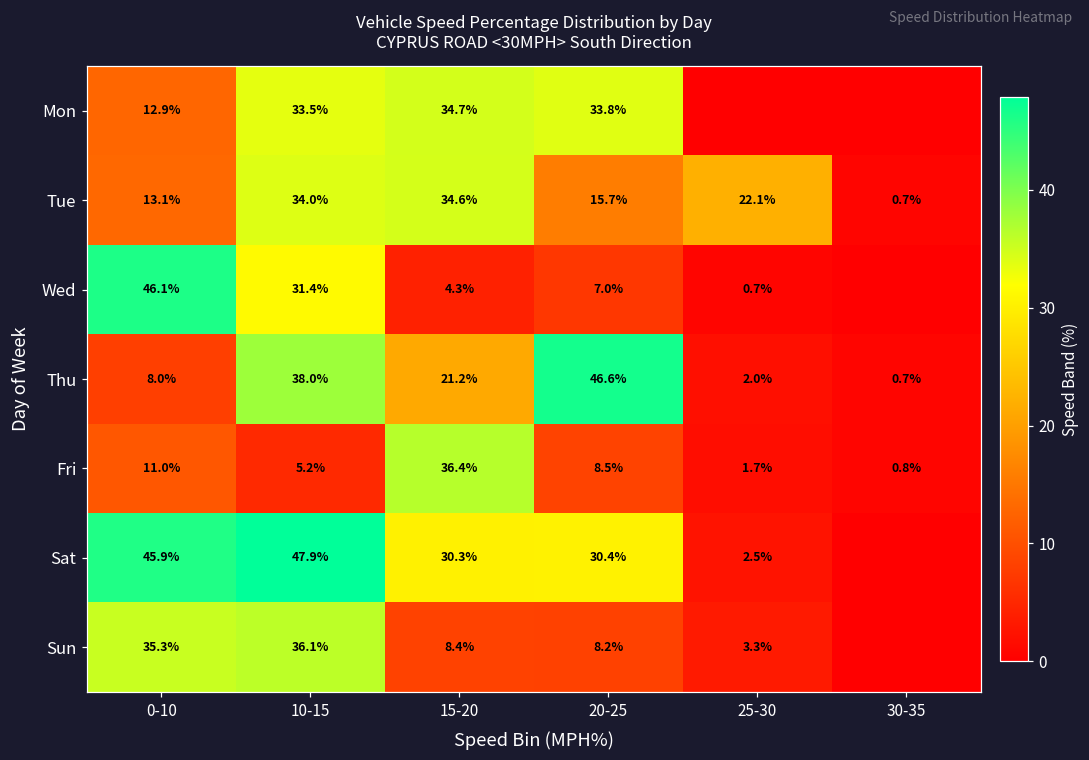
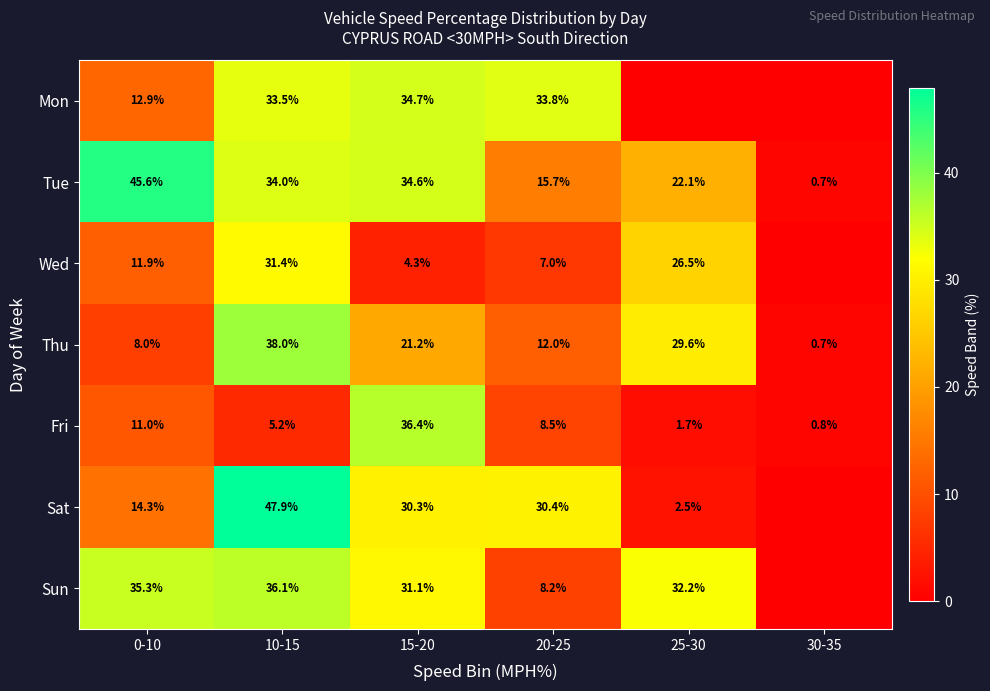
  {
    "Mon": {
      "0-10": "12.9%",
      "10-15": "33.5%",
      "15-20": "34.7%",
      "20-25": "33.8%"
    },
    "Tue": {
-     "0-10": "13.1%",
+     "0-10": "45.6%",
      "10-15": "34.0%",
      "15-20": "34.6%",
      "20-25": "15.7%",
      "25-30": "22.1%",
      "30-35": "0.7%"
    },
    "Wed": {
-     "0-10": "46.1%",
+     "0-10": "11.9%",
      "10-15": "31.4%",
      "15-20": "4.3%",
      "20-25": "7.0%",
-     "25-30": "0.7%"
+     "25-30": "26.5%"
    },
    "Thu": {
      "0-10": "8.0%",
      "10-15": "38.0%",
      "15-20": "21.2%",
-     "20-25": "46.6%",
-     "25-30": "2.0%",
+     "20-25": "12.0%",
+     "25-30": "29.6%",
      "30-35": "0.7%"
    },
    "Fri": {
      "0-10": "11.0%",
      "10-15": "5.2%",
      "15-20": "36.4%",
      "20-25": "8.5%",
      "25-30": "1.7%",
      "30-35": "0.8%"
    },
    "Sat": {
-     "0-10": "45.9%",
+     "0-10": "14.3%",
      "10-15": "47.9%",
      "15-20": "30.3%",
      "20-25": "30.4%",
      "25-30": "2.5%"
    },
    "Sun": {
      "0-10": "35.3%",
      "10-15": "36.1%",
-     "15-20": "8.4%",
+     "15-20": "31.1%",
      "20-25": "8.2%",
-     "25-30": "3.3%"
+     "25-30": "32.2%"
    }
  }
